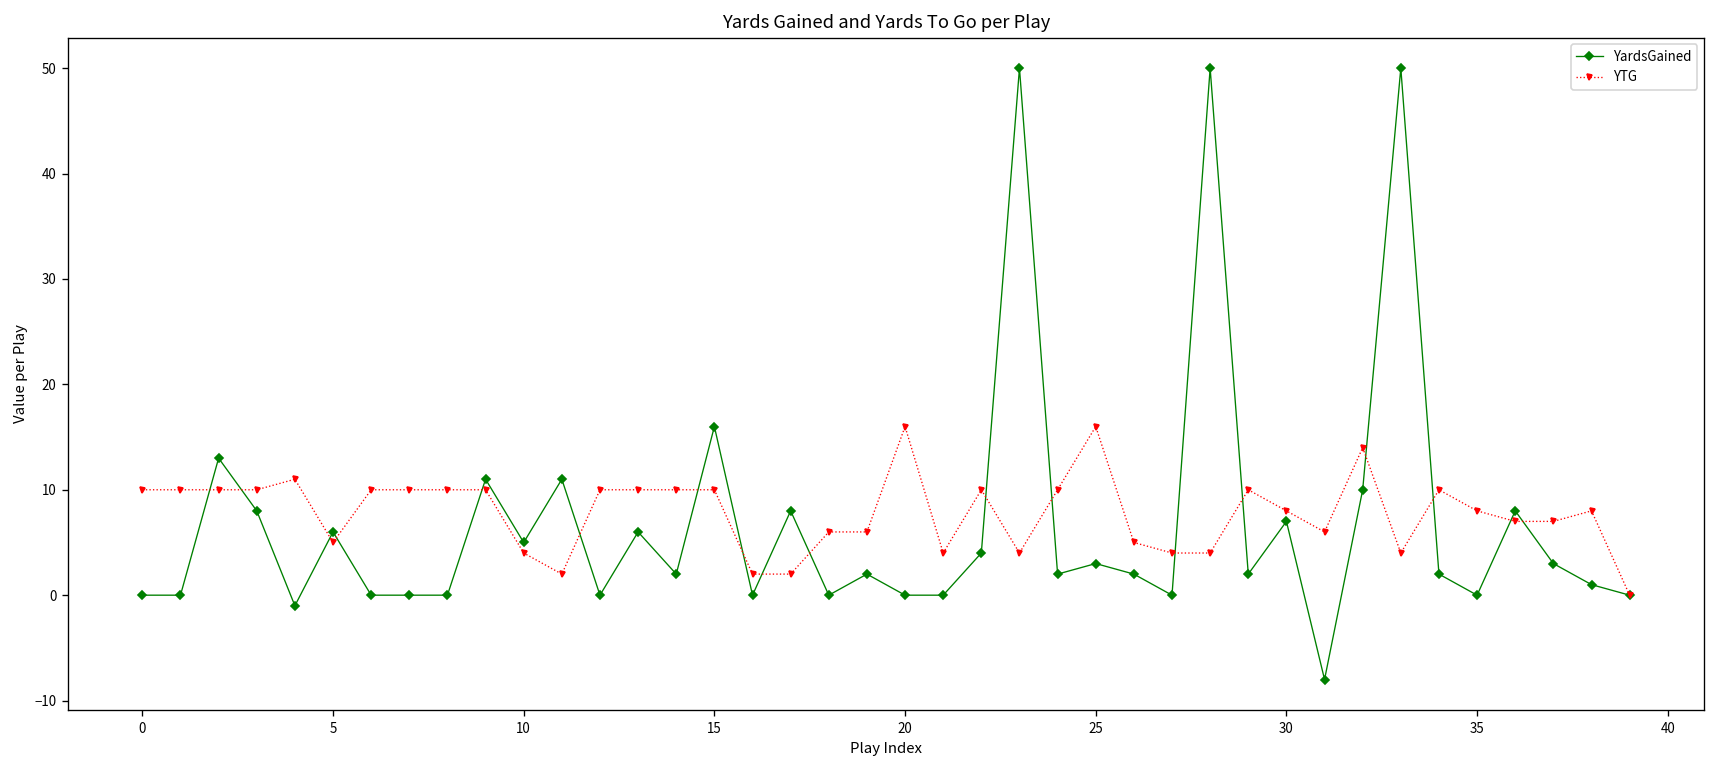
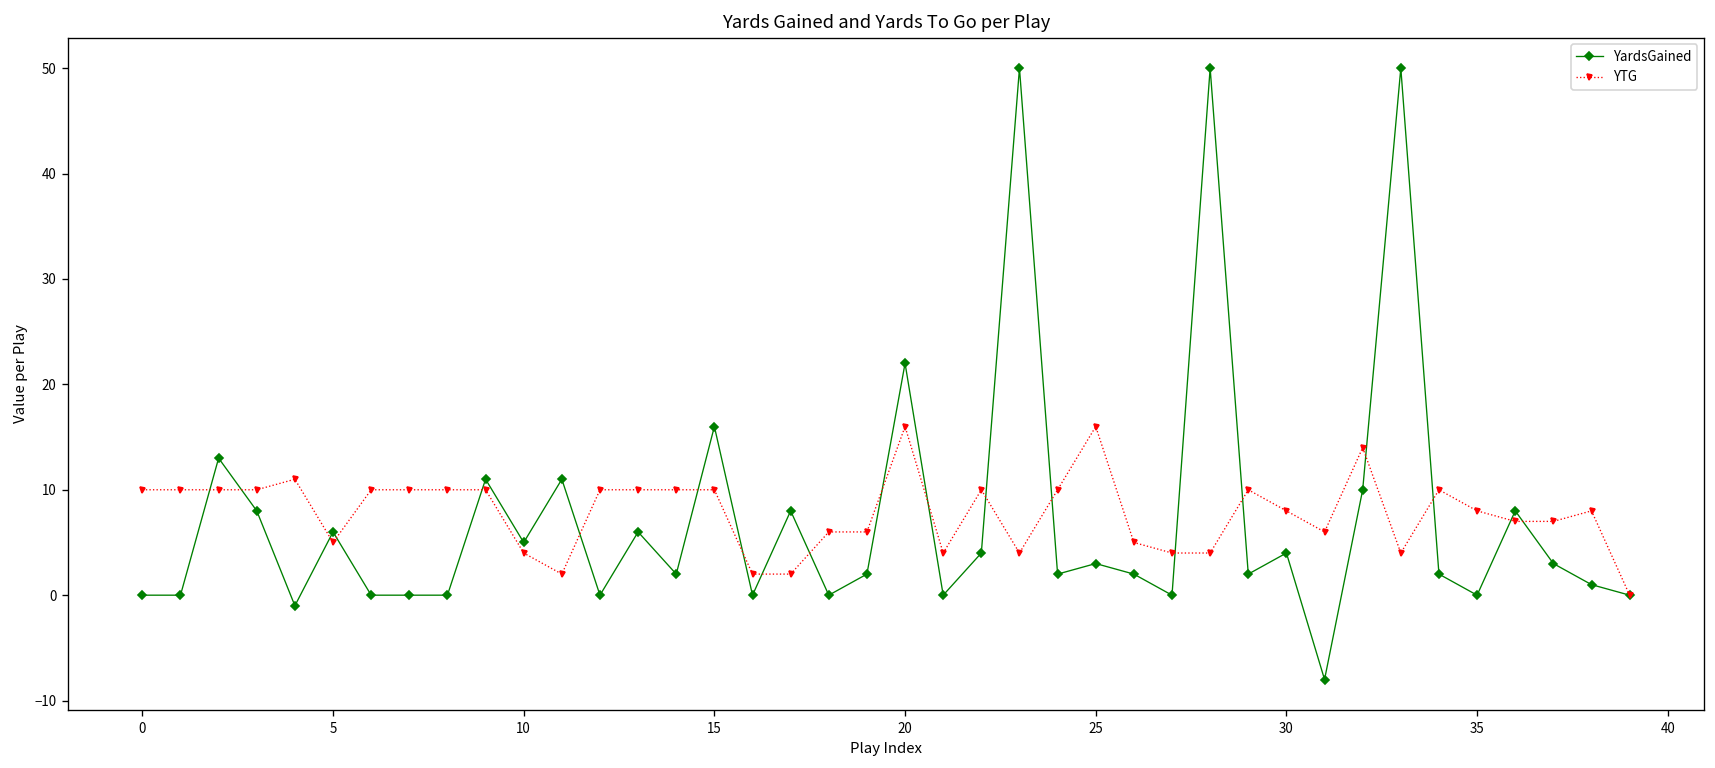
  {
    "YardsGained": {
      "0": 0,
      "5": 6,
      "10": 5,
      "15": 16,
-     "20": 0,
+     "20": 22,
      "25": 3,
-     "30": 7,
+     "30": 4,
      "35": 0
    },
    "YTG": {
      "0": 10,
      "5": 5,
      "10": 4,
      "15": 10,
      "20": 16,
      "25": 16,
      "30": 8,
      "35": 8
    }
  }
